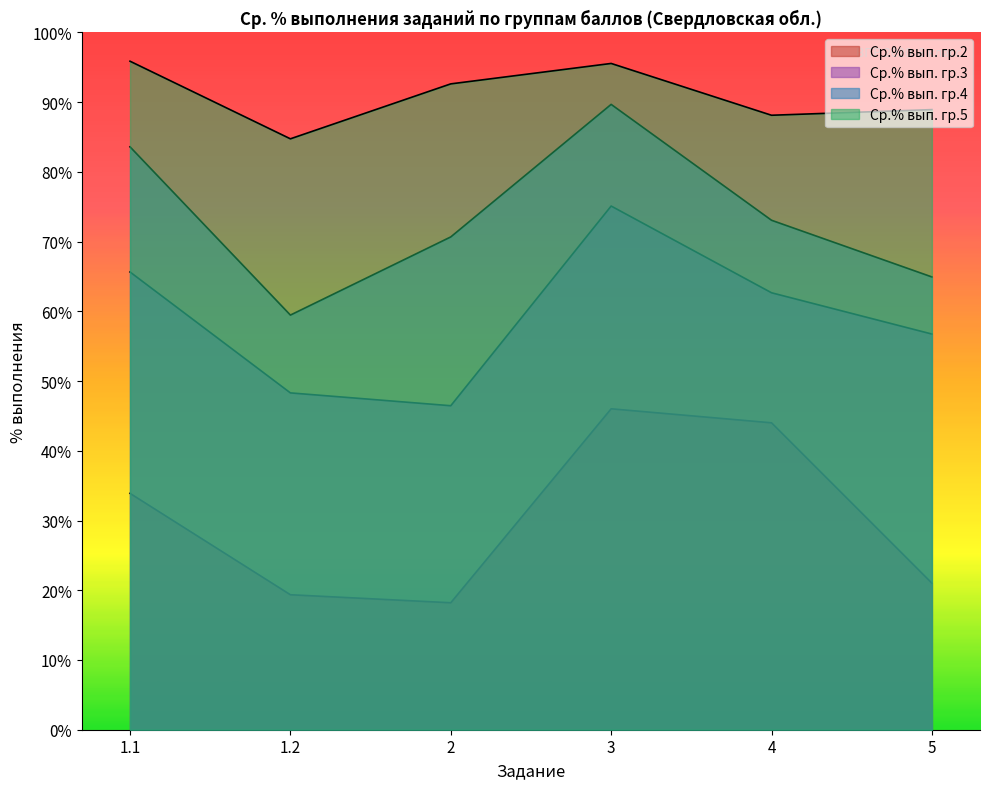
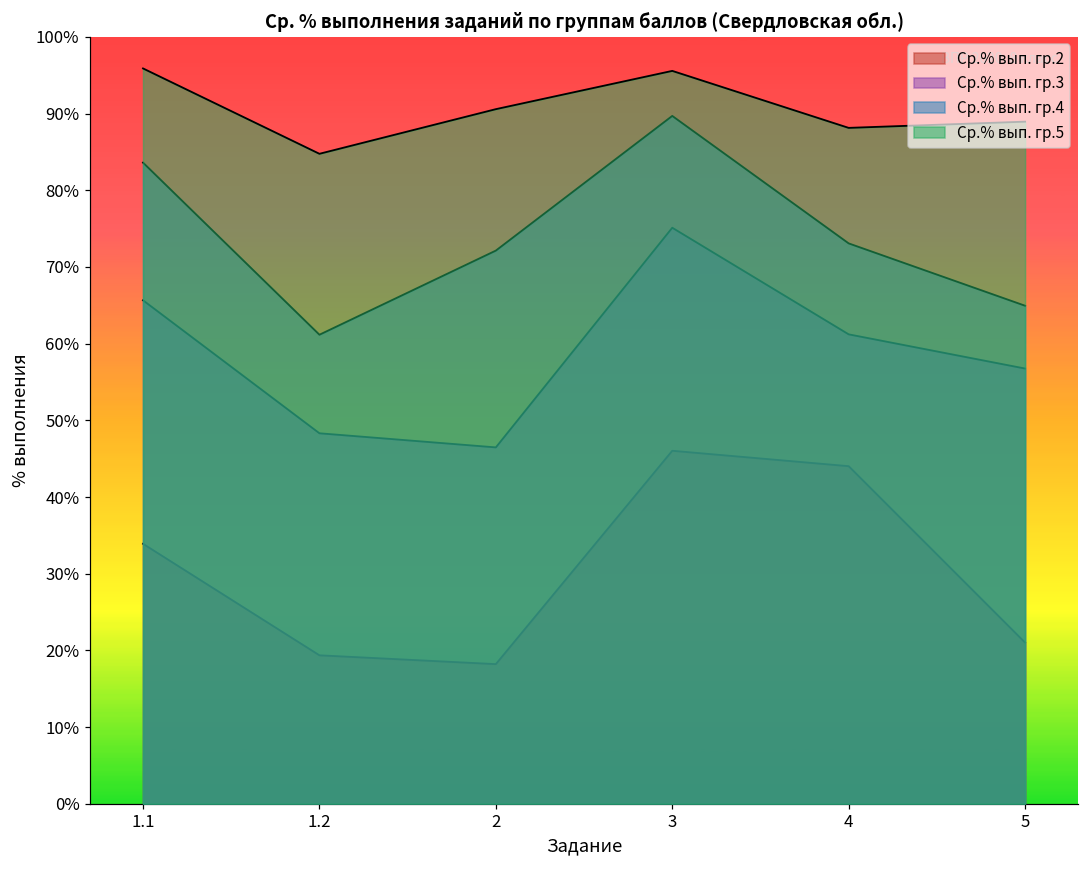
  {
    "Ср.% вып. гр.2": {
      "1.1": "34%",
      "1.2": "19%",
      "2": "18%",
      "3": "46%",
      "4": "44%",
      "5": "21%"
    },
    "Ср.% вып. гр.3": {
      "1.1": "66%",
      "1.2": "48%",
      "2": "46%",
      "3": "75%",
-     "4": "63%",
+     "4": "61%",
      "5": "57%"
    },
    "Ср.% вып. гр.4": {
      "1.1": "84%",
-     "1.2": "59%",
-     "2": "71%",
+     "1.2": "61%",
+     "2": "72%",
      "3": "90%",
      "4": "73%",
      "5": "65%"
    },
    "Ср.% вып. гр.5": {
      "1.1": "96%",
      "1.2": "85%",
-     "2": "93%",
+     "2": "91%",
      "3": "96%",
      "4": "88%"
    }
  }
